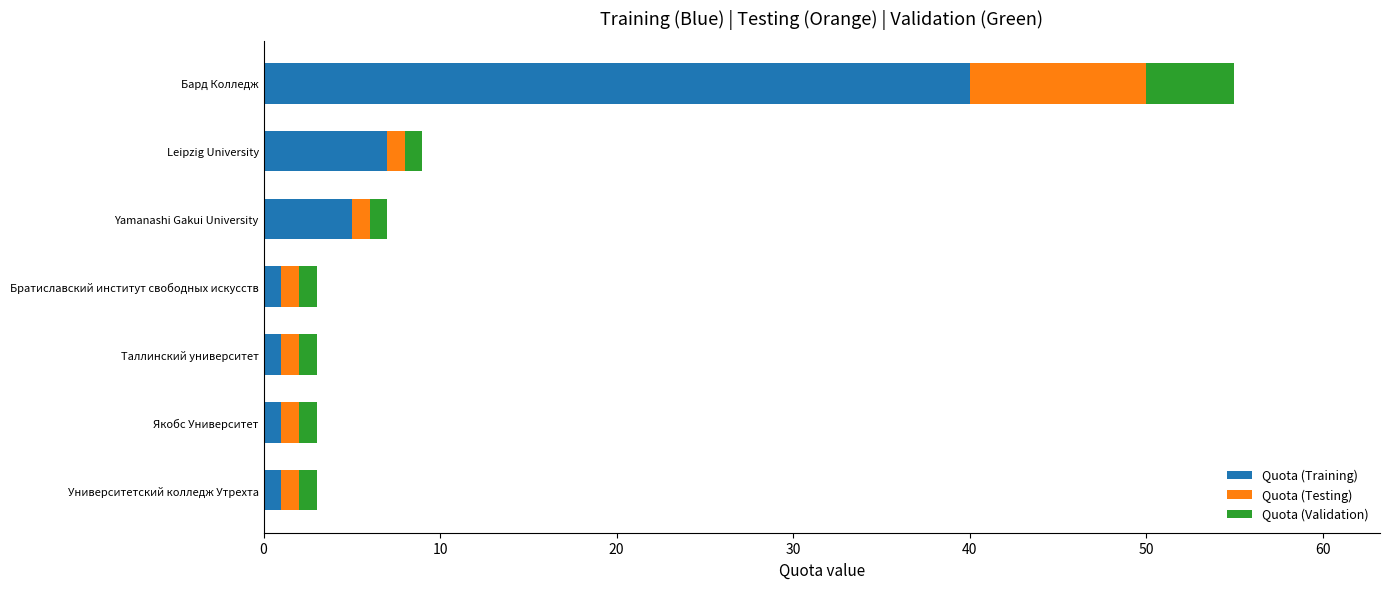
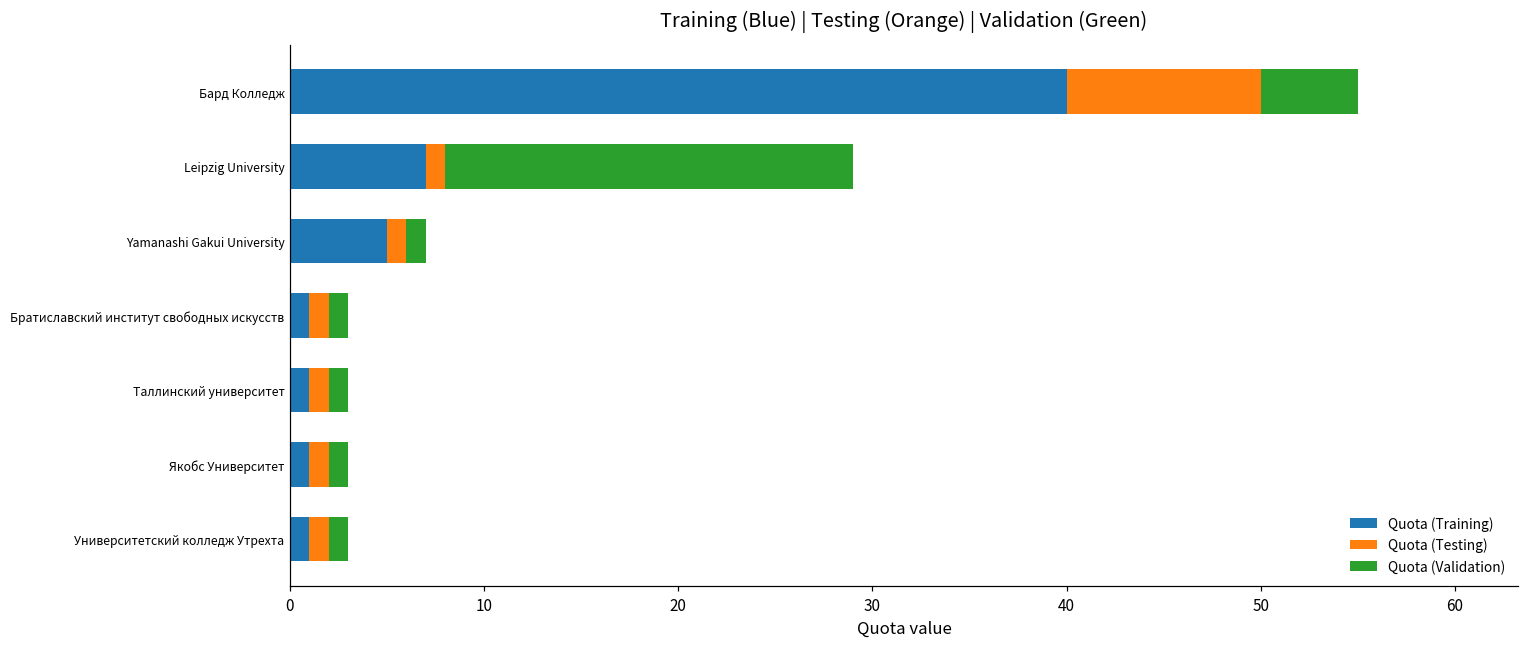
  {
    "Quota (Training)": {
      "Бард Колледж": 40,
      "Leipzig University": 7,
      "Yamanashi Gakui University": 5,
      "Братиславский институт свободных искусств": 1,
      "Таллинский университет": 1,
      "Якобс Университет": 1,
      "Университетский колледж Утрехта": 1
    },
    "Quota (Testing)": {
      "Бард Колледж": 10,
      "Leipzig University": 1,
      "Yamanashi Gakui University": 1,
      "Братиславский институт свободных искусств": 1,
      "Таллинский университет": 1,
      "Якобс Университет": 1,
      "Университетский колледж Утрехта": 1
    },
    "Quota (Validation)": {
      "Бард Колледж": 5,
-     "Leipzig University": 1,
+     "Leipzig University": 21,
      "Yamanashi Gakui University": 1,
      "Братиславский институт свободных искусств": 1,
      "Таллинский университет": 1,
      "Якобс Университет": 1,
      "Университетский колледж Утрехта": 1
    }
  }
